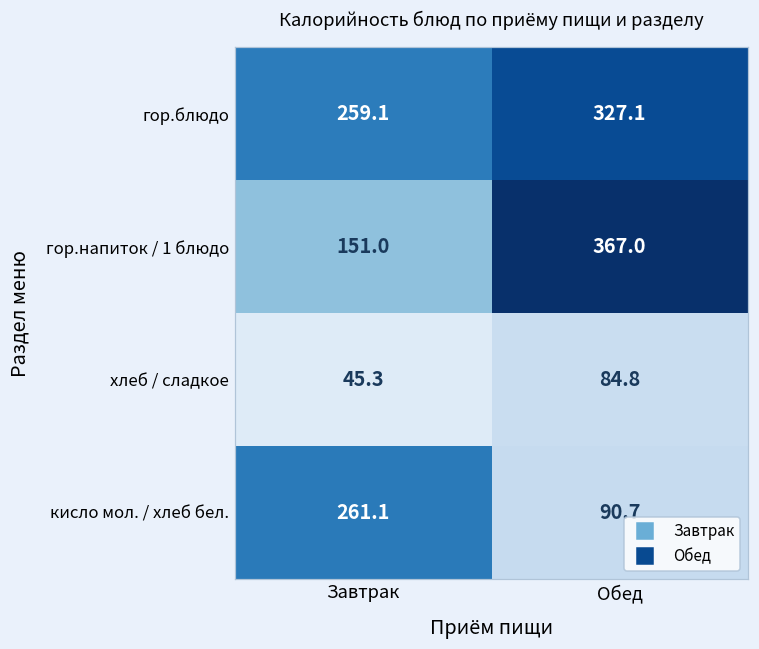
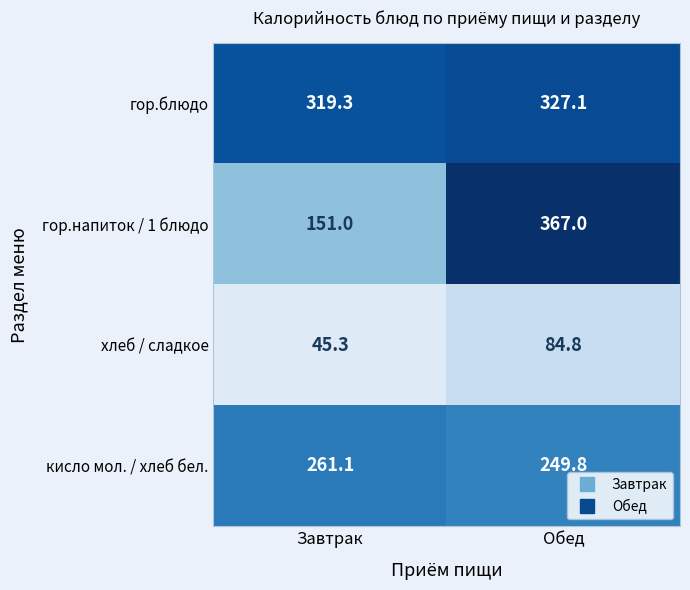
  {
    "гор.блюдо": {
-     "Завтрак": 259.1,
+     "Завтрак": 319.3,
      "Обед": 327.1
    },
    "гор.напиток / 1 блюдо": {
      "Завтрак": 151.0,
      "Обед": 367.0
    },
    "хлеб / сладкое": {
      "Завтрак": 45.3,
      "Обед": 84.8
    },
    "кисло мол. / хлеб бел.": {
      "Завтрак": 261.1,
-     "Обед": 90.7
+     "Обед": 249.8
    }
  }
